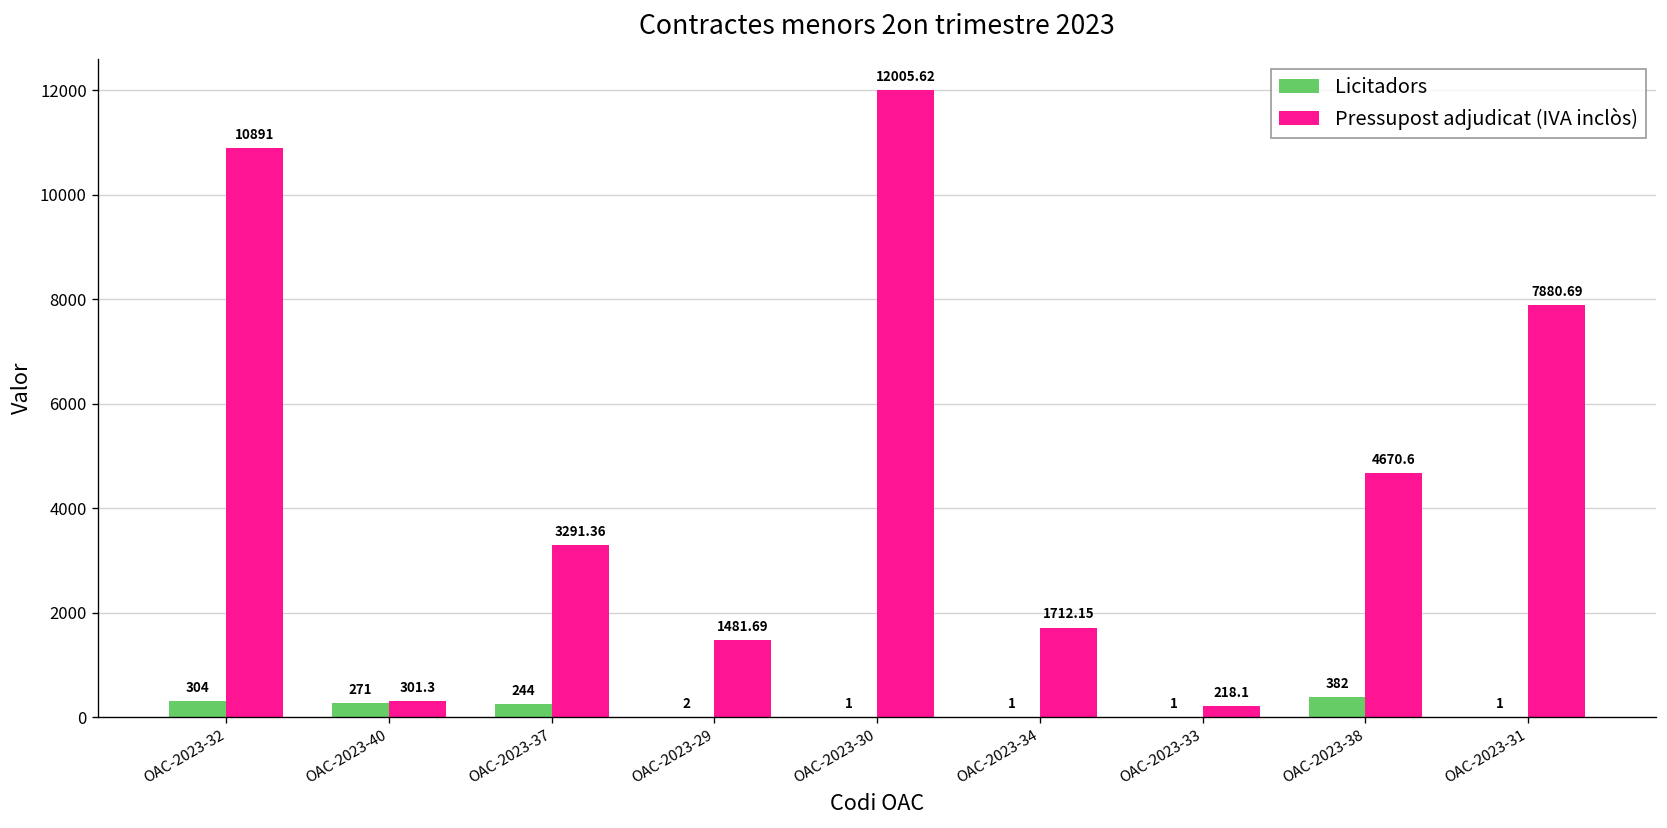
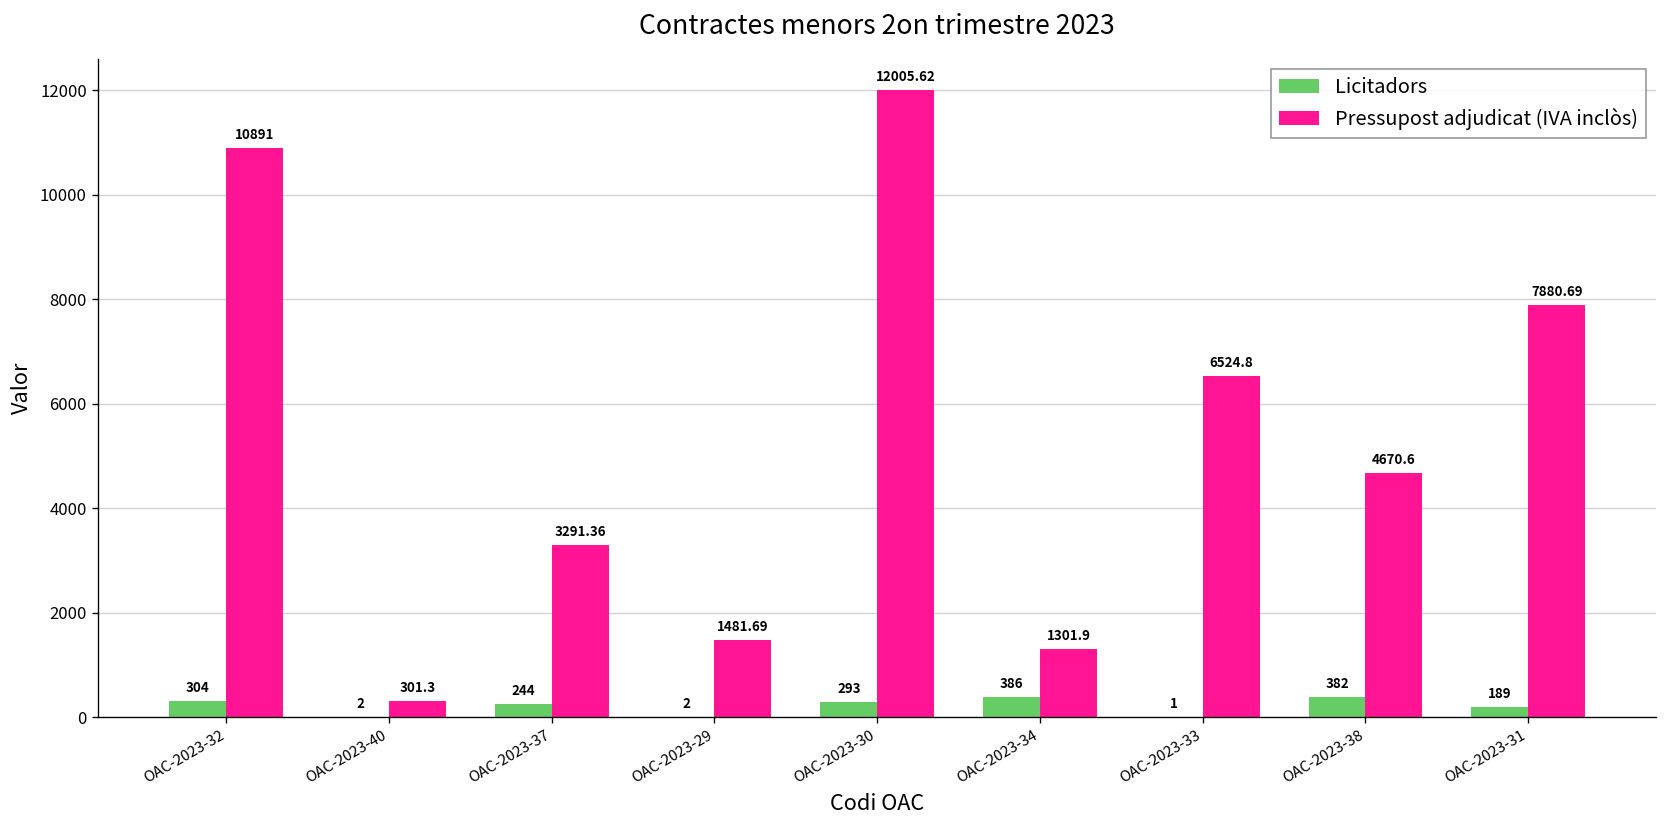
  {
    "Licitadors": {
      "OAC-2023-32": 304,
-     "OAC-2023-40": 271,
+     "OAC-2023-40": 2,
      "OAC-2023-37": 244,
      "OAC-2023-29": 2,
-     "OAC-2023-30": 1,
-     "OAC-2023-34": 1,
+     "OAC-2023-30": 293,
+     "OAC-2023-34": 386,
      "OAC-2023-33": 1,
      "OAC-2023-38": 382,
-     "OAC-2023-31": 1
+     "OAC-2023-31": 189
    },
    "Pressupost adjudicat (IVA inclòs)": {
      "OAC-2023-32": 10891,
      "OAC-2023-40": 301.3,
      "OAC-2023-37": 3291.36,
      "OAC-2023-29": 1481.69,
      "OAC-2023-30": 12005.62,
-     "OAC-2023-34": 1712.15,
-     "OAC-2023-33": 218.1,
+     "OAC-2023-34": 1301.9,
+     "OAC-2023-33": 6524.8,
      "OAC-2023-38": 4670.6,
      "OAC-2023-31": 7880.69
    }
  }
